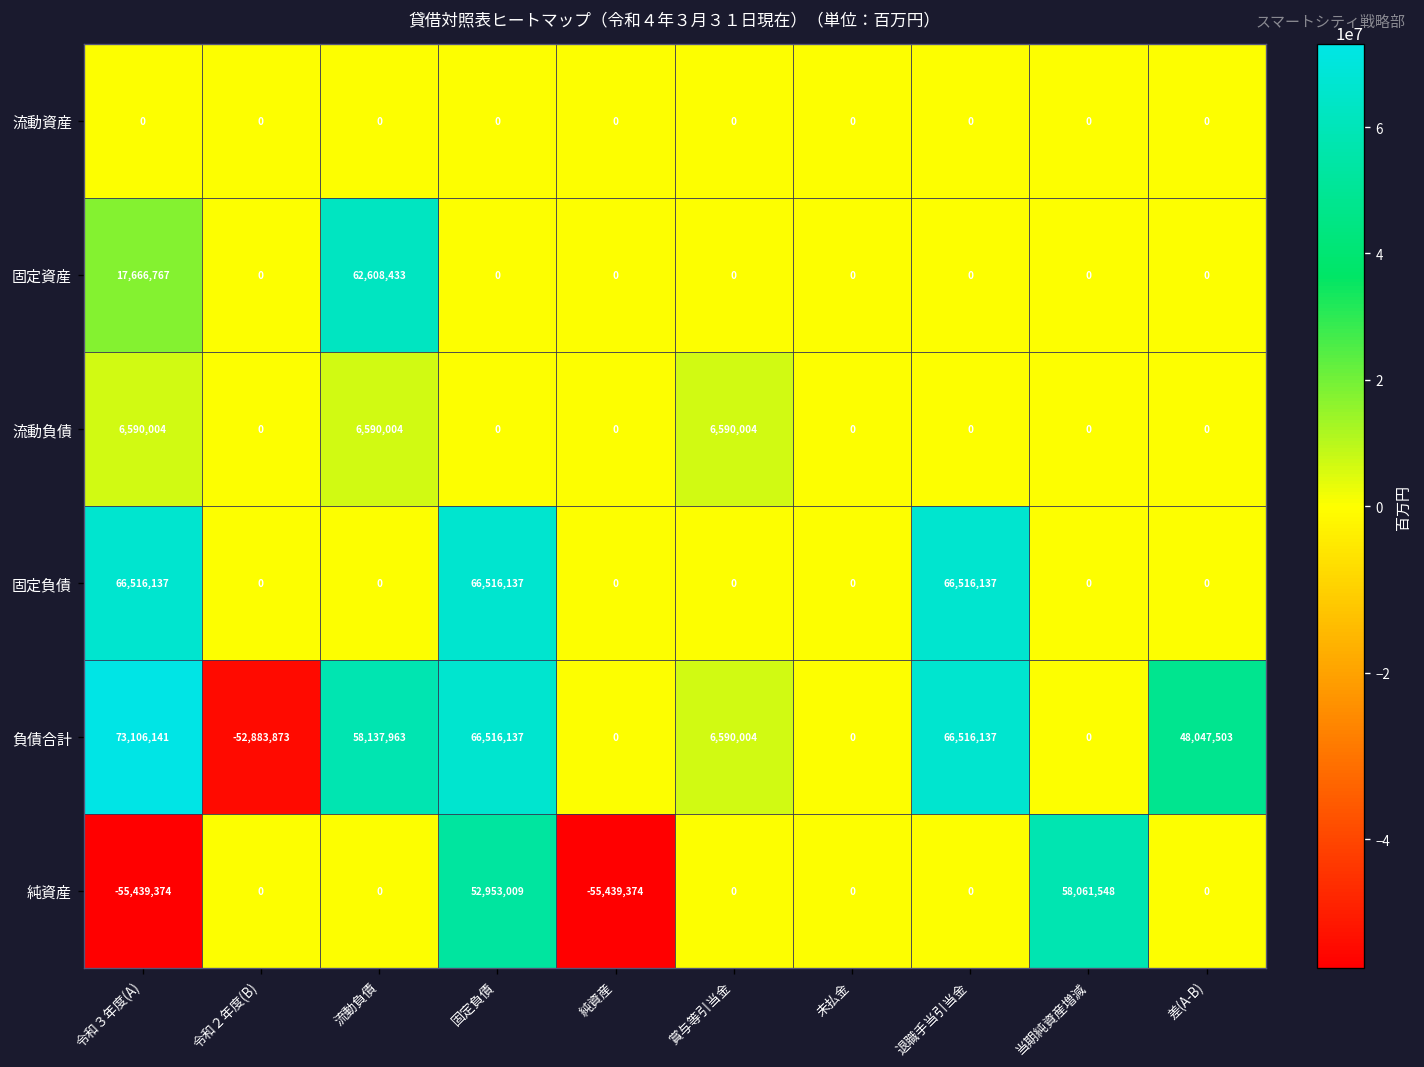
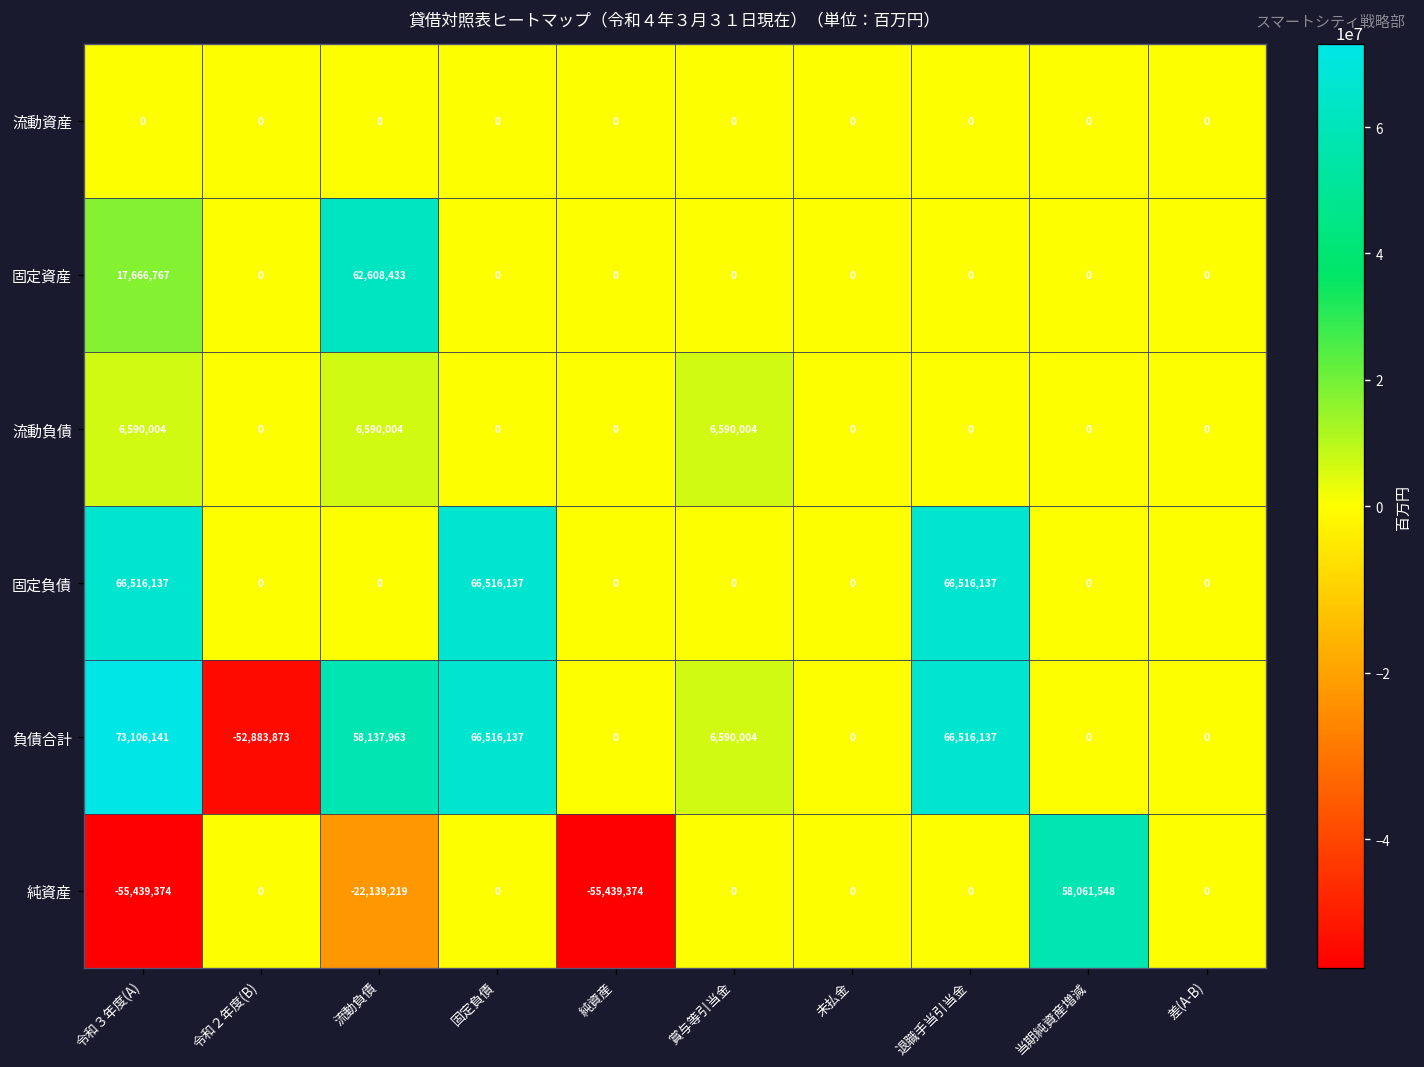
  {
    "流動資産": {
      "令和３年度(A)": "0",
      "令和２年度(B)": "0",
      "流動負債": "0",
      "固定負債": "0",
      "純資産": "0",
      "賞与等引当金": "0",
      "未払金": "0",
      "退職手当引当金": "0",
      "当期純資産増減": "0",
      "差(A-B)": "0"
    },
    "固定資産": {
      "令和３年度(A)": "17,666,767",
      "令和２年度(B)": "0",
      "流動負債": "62,608,433",
      "固定負債": "0",
      "純資産": "0",
      "賞与等引当金": "0",
      "未払金": "0",
      "退職手当引当金": "0",
      "当期純資産増減": "0",
      "差(A-B)": "0"
    },
    "流動負債": {
      "令和３年度(A)": "6,590,004",
      "令和２年度(B)": "0",
      "流動負債": "6,590,004",
      "固定負債": "0",
      "純資産": "0",
      "賞与等引当金": "6,590,004",
      "未払金": "0",
      "退職手当引当金": "0",
      "当期純資産増減": "0",
      "差(A-B)": "0"
    },
    "固定負債": {
      "令和３年度(A)": "66,516,137",
      "令和２年度(B)": "0",
      "流動負債": "0",
      "固定負債": "66,516,137",
      "純資産": "0",
      "賞与等引当金": "0",
      "未払金": "0",
      "退職手当引当金": "66,516,137",
      "当期純資産増減": "0",
      "差(A-B)": "0"
    },
    "負債合計": {
      "令和３年度(A)": "73,106,141",
      "令和２年度(B)": "-52,883,873",
      "流動負債": "58,137,963",
      "固定負債": "66,516,137",
      "純資産": "0",
      "賞与等引当金": "6,590,004",
      "未払金": "0",
      "退職手当引当金": "66,516,137",
      "当期純資産増減": "0",
-     "差(A-B)": "48,047,503"
+     "差(A-B)": "0"
    },
    "純資産": {
      "令和３年度(A)": "-55,439,374",
      "令和２年度(B)": "0",
-     "流動負債": "0",
-     "固定負債": "52,953,009",
+     "流動負債": "-22,139,219",
+     "固定負債": "0",
      "純資産": "-55,439,374",
      "賞与等引当金": "0",
      "未払金": "0",
      "退職手当引当金": "0",
      "当期純資産増減": "58,061,548",
      "差(A-B)": "0"
    }
  }
